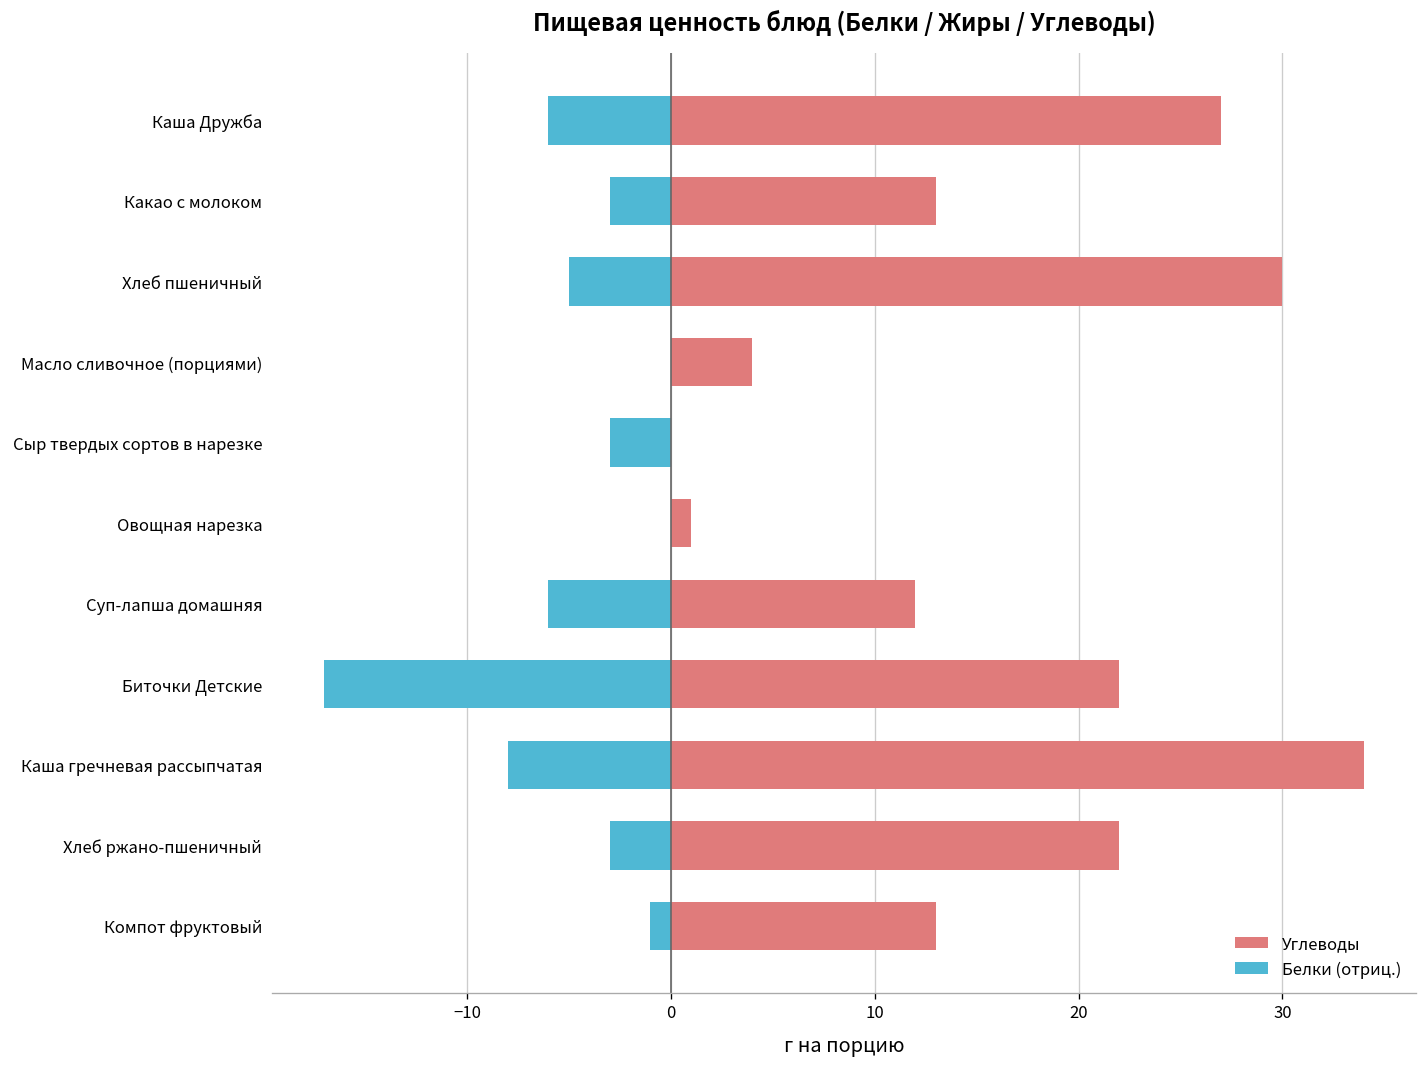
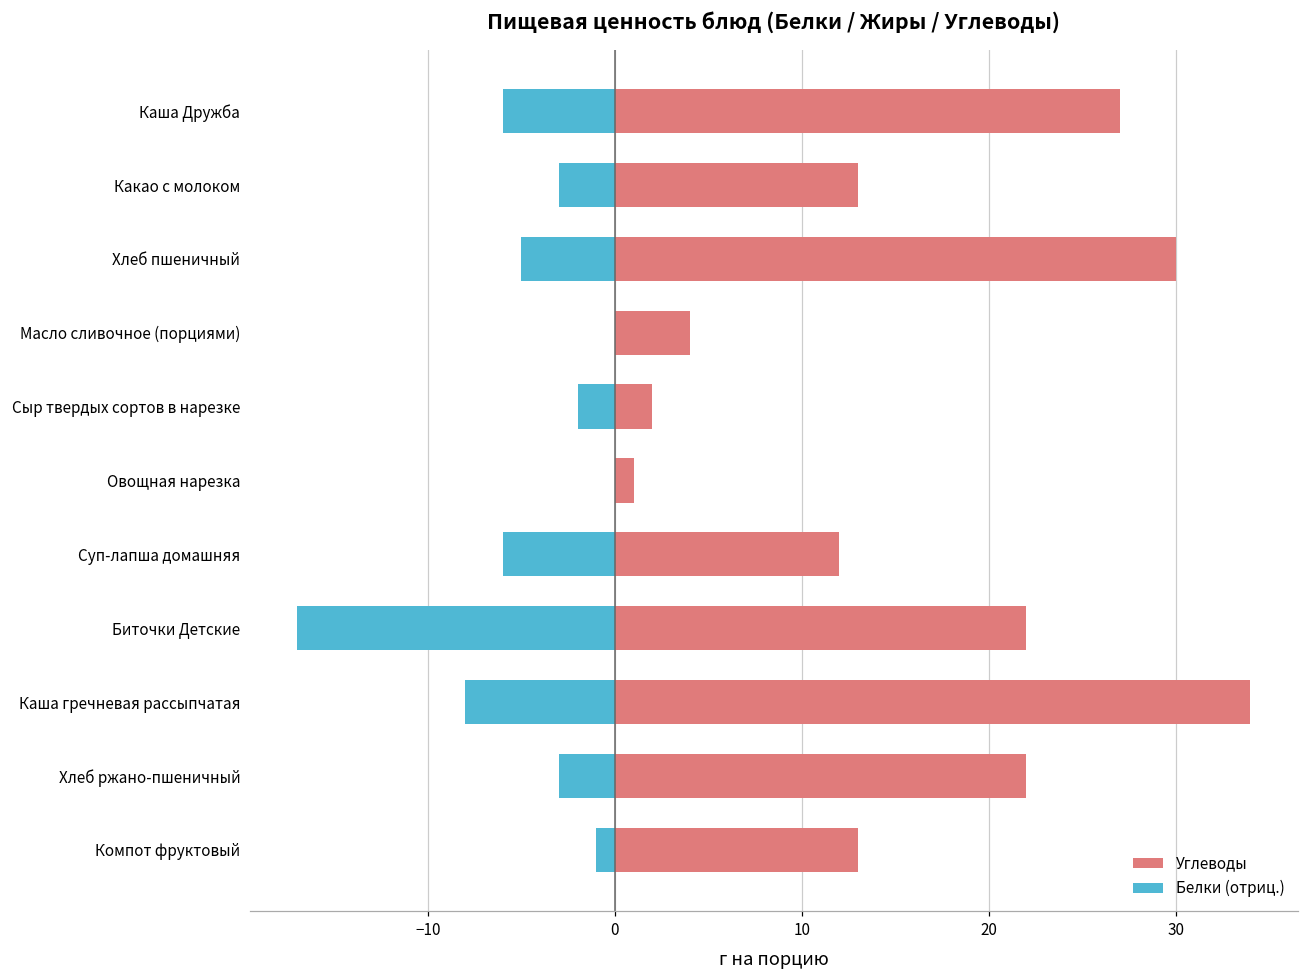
  {
    "Углеводы": {
      "Каша Дружба": 27,
      "Какао с молоком": 13,
      "Хлеб пшеничный": 30,
      "Масло сливочное (порциями)": 4,
-     "Сыр твердых сортов в нарезке": 0,
+     "Сыр твердых сортов в нарезке": 2,
      "Овощная нарезка": 1,
      "Суп-лапша домашняя": 12,
      "Биточки Детские": 22,
      "Каша гречневая рассыпчатая": 34,
      "Хлеб ржано-пшеничный": 22,
      "Компот фруктовый": 13
    },
    "Белки (отриц.)": {
      "Каша Дружба": -6.0,
      "Какао с молоком": -3.0,
      "Хлеб пшеничный": -5.0,
      "Масло сливочное (порциями)": 0.0,
-     "Сыр твердых сортов в нарезке": -3.0,
+     "Сыр твердых сортов в нарезке": -2.0,
      "Овощная нарезка": 0.0,
      "Суп-лапша домашняя": -6.0,
      "Биточки Детские": -17.0,
      "Каша гречневая рассыпчатая": -8.0,
      "Хлеб ржано-пшеничный": -3.0,
      "Компот фруктовый": -1.0
    }
  }
